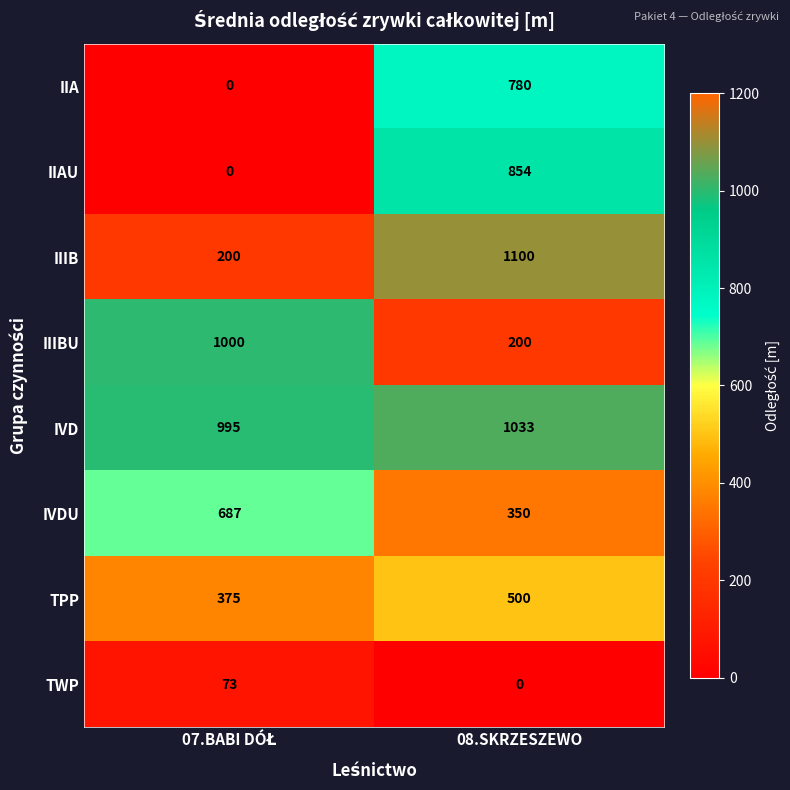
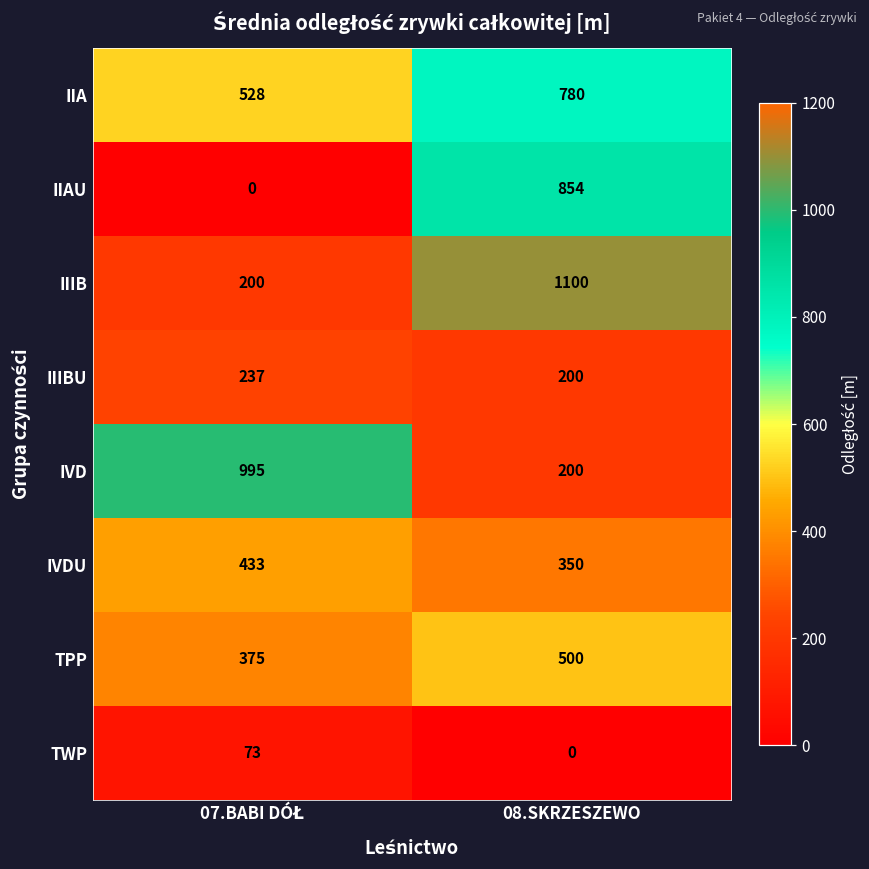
  {
    "IIA": {
-     "07.BABI DÓŁ": 0,
+     "07.BABI DÓŁ": 528,
      "08.SKRZESZEWO": 780
    },
    "IIAU": {
      "07.BABI DÓŁ": 0,
      "08.SKRZESZEWO": 854
    },
    "IIIB": {
      "07.BABI DÓŁ": 200,
      "08.SKRZESZEWO": 1100
    },
    "IIIBU": {
-     "07.BABI DÓŁ": 1000,
+     "07.BABI DÓŁ": 237,
      "08.SKRZESZEWO": 200
    },
    "IVD": {
      "07.BABI DÓŁ": 995,
-     "08.SKRZESZEWO": 1033
+     "08.SKRZESZEWO": 200
    },
    "IVDU": {
-     "07.BABI DÓŁ": 687,
+     "07.BABI DÓŁ": 433,
      "08.SKRZESZEWO": 350
    },
    "TPP": {
      "07.BABI DÓŁ": 375,
      "08.SKRZESZEWO": 500
    },
    "TWP": {
      "07.BABI DÓŁ": 73,
      "08.SKRZESZEWO": 0
    }
  }
